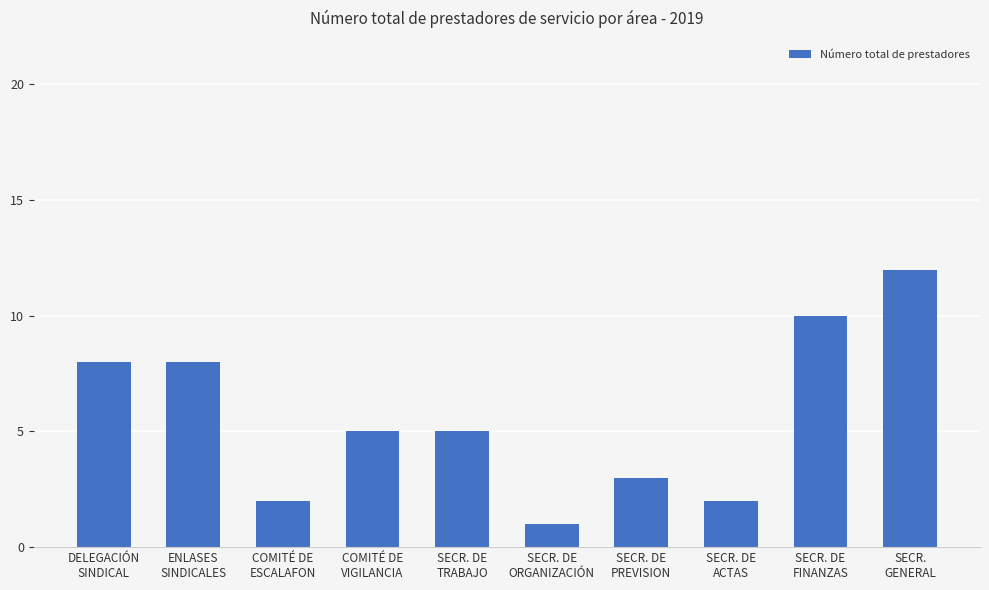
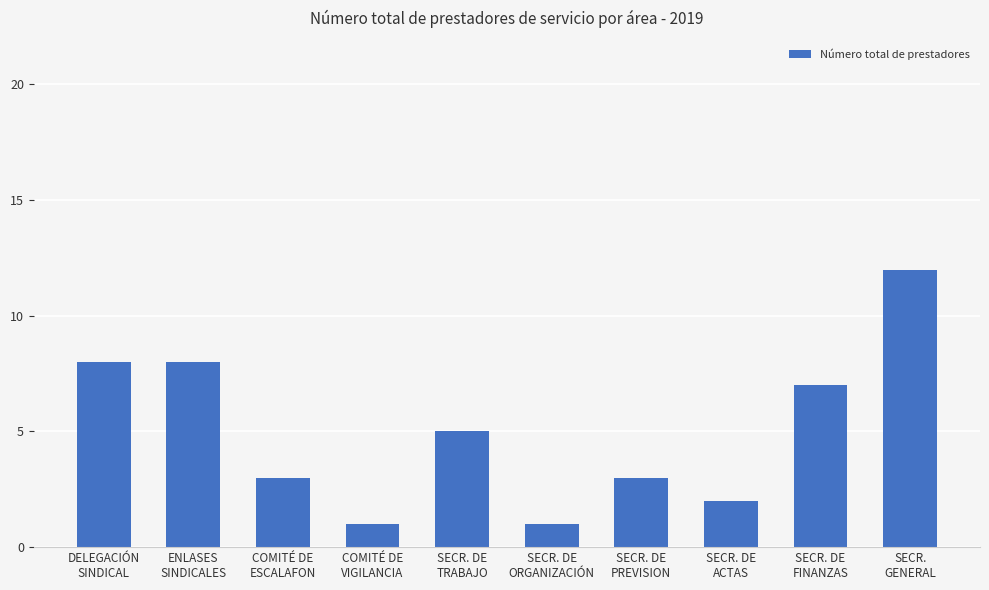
  {
    "DELEGACIÓN SINDICAL": 8,
    "ENLASES SINDICALES": 8,
-   "COMITÉ DE ESCALAFON": 2,
-   "COMITÉ DE VIGILANCIA": 5,
+   "COMITÉ DE ESCALAFON": 3,
+   "COMITÉ DE VIGILANCIA": 1,
    "SECR. DE TRABAJO": 5,
    "SECR. DE ORGANIZACIÓN": 1,
    "SECR. DE PREVISION": 3,
    "SECR. DE ACTAS": 2,
-   "SECR. DE FINANZAS": 10,
+   "SECR. DE FINANZAS": 7,
    "SECR. GENERAL": 12
  }
